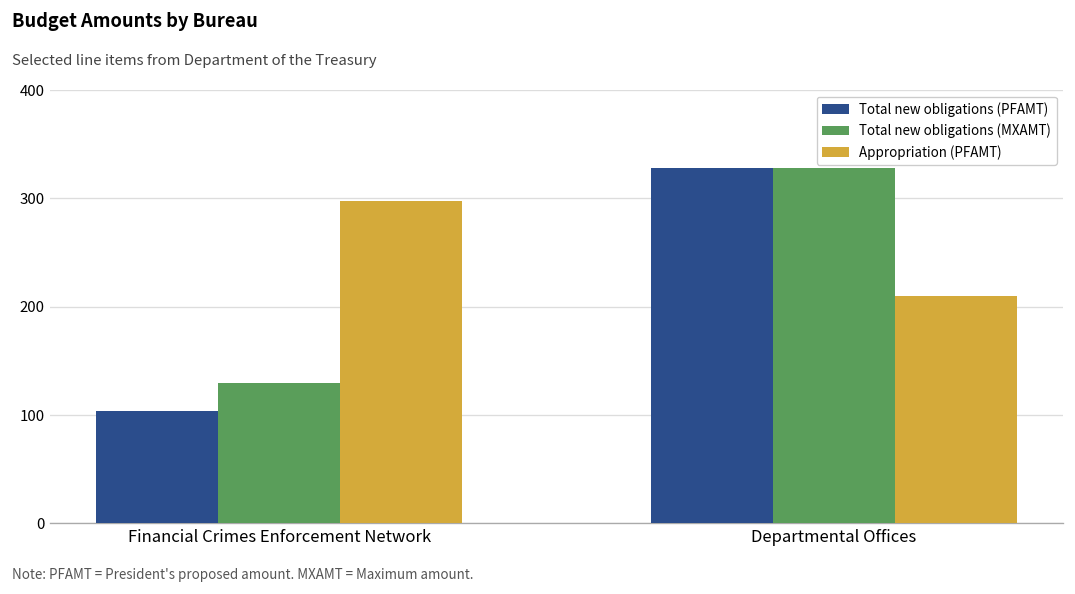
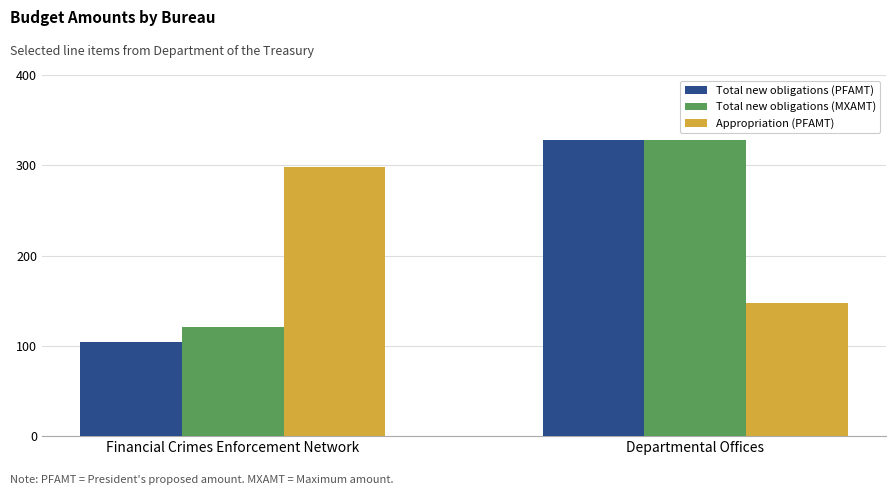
  {
    "Total new obligations (PFAMT)": {
      "Financial Crimes Enforcement Network": 100,
      "Departmental Offices": 330
    },
    "Total new obligations (MXAMT)": {
-     "Financial Crimes Enforcement Network": 130,
+     "Financial Crimes Enforcement Network": 120,
      "Departmental Offices": 330
    },
    "Appropriation (PFAMT)": {
      "Financial Crimes Enforcement Network": 300,
-     "Departmental Offices": 210
+     "Departmental Offices": 150
    }
  }
